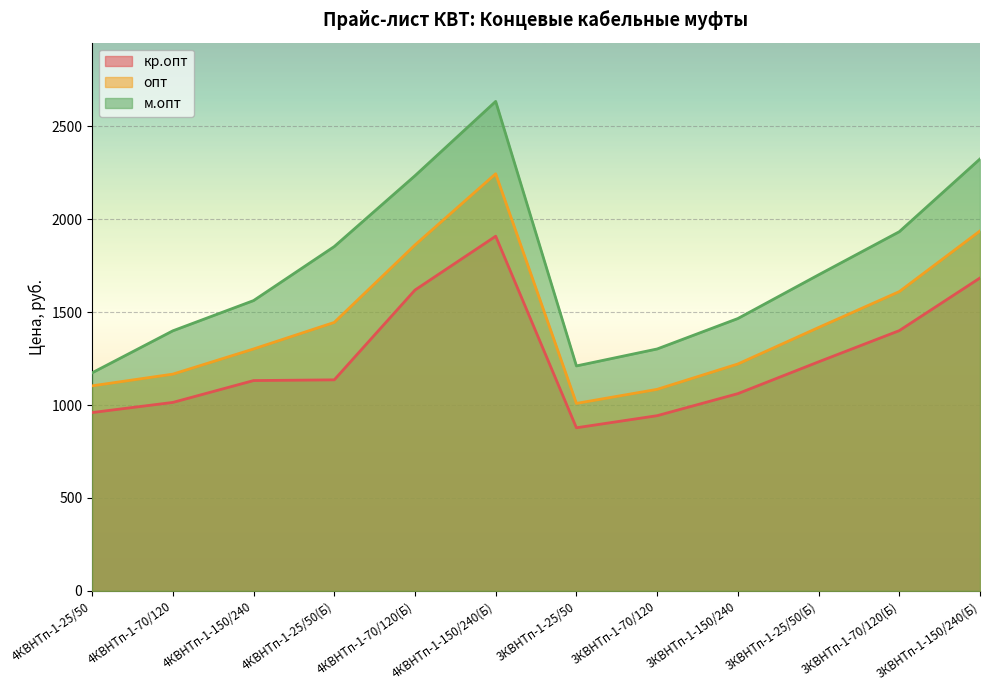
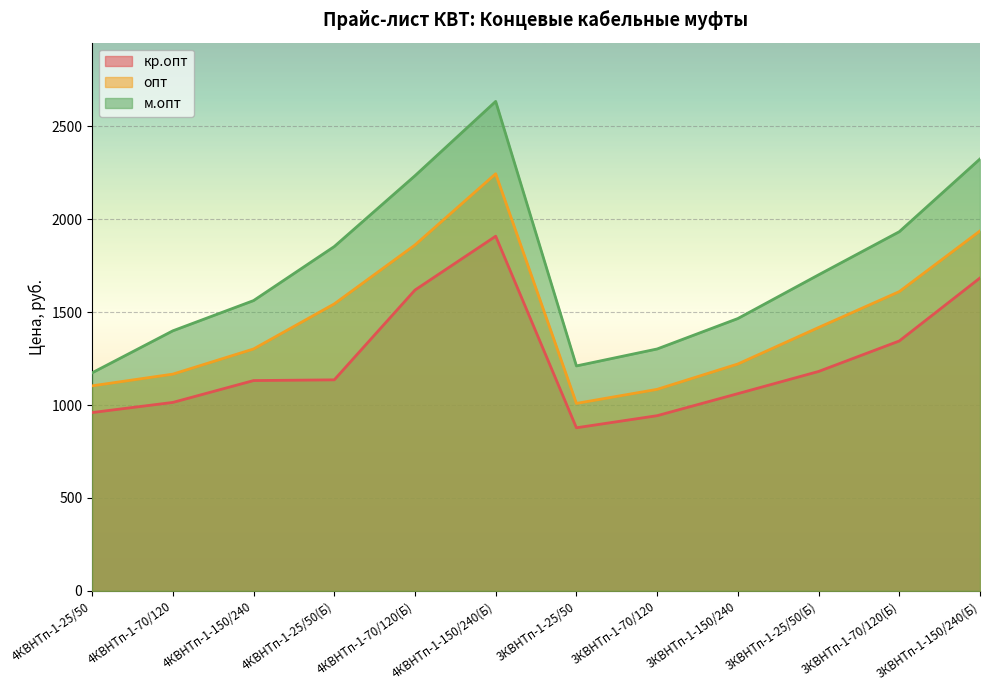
  {
    "кр.опт": {
      "4КВНТп-1-25/50": 960,
      "4КВНТп-1-70/120": 1010,
      "4КВНТп-1-150/240": 1130,
      "4КВНТп-1-25/50(Б)": 1140,
      "4КВНТп-1-70/120(Б)": 1620,
      "4КВНТп-1-150/240(Б)": 1910,
      "3КВНТп-1-25/50": 880,
      "3КВНТп-1-70/120": 940,
      "3КВНТп-1-150/240": 1060,
-     "3КВНТп-1-25/50(Б)": 1230,
-     "3КВНТп-1-70/120(Б)": 1400,
+     "3КВНТп-1-25/50(Б)": 1180,
+     "3КВНТп-1-70/120(Б)": 1350,
      "3КВНТп-1-150/240(Б)": 1680
    },
    "опт": {
      "4КВНТп-1-25/50": 1100,
      "4КВНТп-1-70/120": 1170,
      "4КВНТп-1-150/240": 1300,
-     "4КВНТп-1-25/50(Б)": 1440,
+     "4КВНТп-1-25/50(Б)": 1540,
      "4КВНТп-1-70/120(Б)": 1860,
      "4КВНТп-1-150/240(Б)": 2240,
      "3КВНТп-1-25/50": 1010,
      "3КВНТп-1-70/120": 1080,
      "3КВНТп-1-150/240": 1220,
      "3КВНТп-1-25/50(Б)": 1420,
      "3КВНТп-1-70/120(Б)": 1610,
      "3КВНТп-1-150/240(Б)": 1940
    },
    "м.опт": {
      "4КВНТп-1-25/50": 1170,
      "4КВНТп-1-70/120": 1400,
      "4КВНТп-1-150/240": 1560,
      "4КВНТп-1-25/50(Б)": 1850,
      "4КВНТп-1-70/120(Б)": 2230,
      "4КВНТп-1-150/240(Б)": 2630,
      "3КВНТп-1-25/50": 1210,
      "3КВНТп-1-70/120": 1300,
      "3КВНТп-1-150/240": 1470,
      "3КВНТп-1-25/50(Б)": 1700,
      "3КВНТп-1-70/120(Б)": 1930,
      "3КВНТп-1-150/240(Б)": 2320
    }
  }
